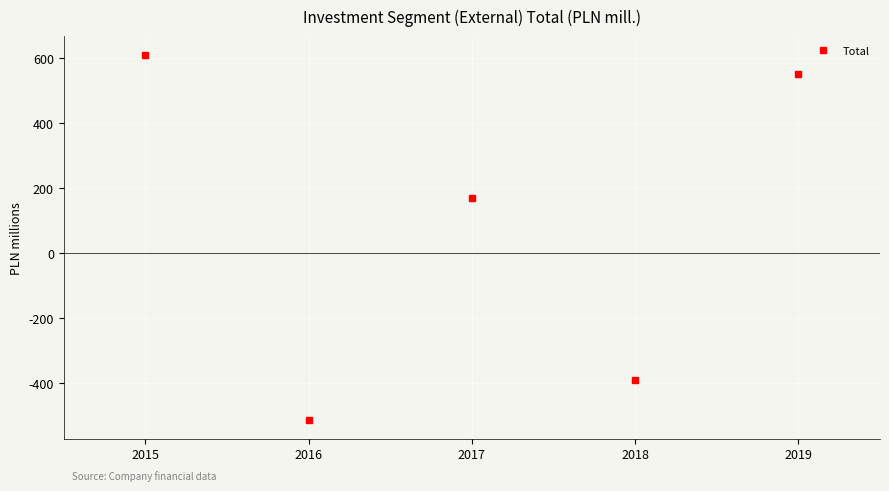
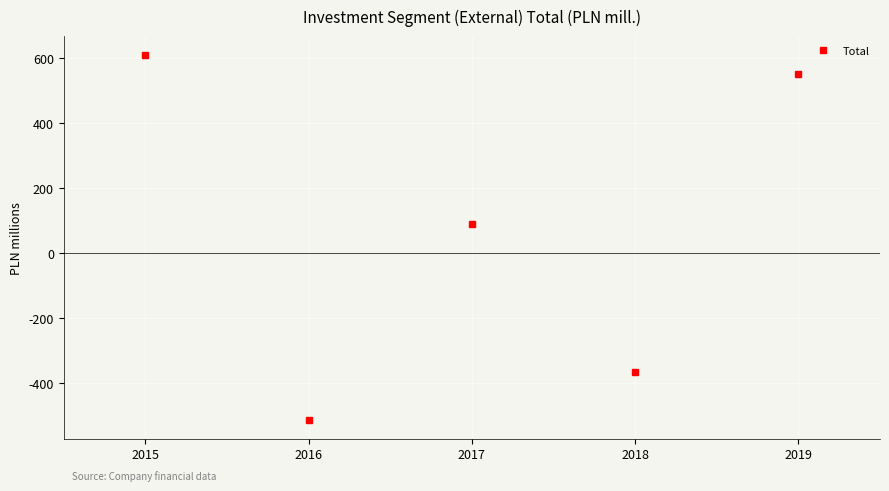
  {
    "2015": 610,
    "2016": -520,
-   "2017": 170,
-   "2018": -390,
+   "2017": 90,
+   "2018": -370,
    "2019": 550
  }
